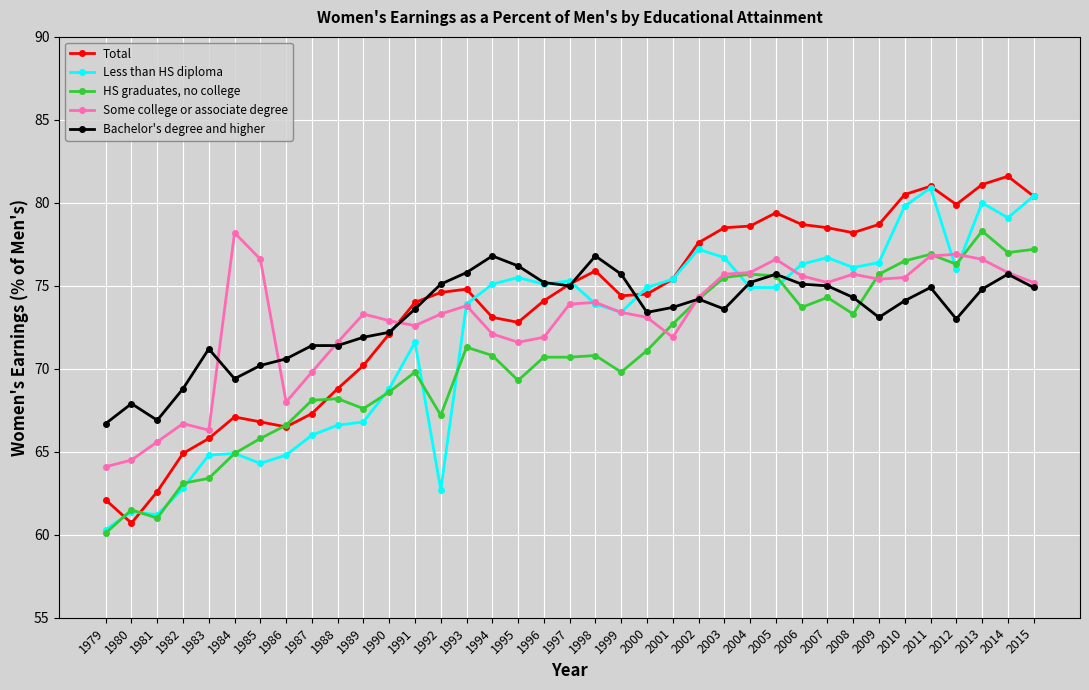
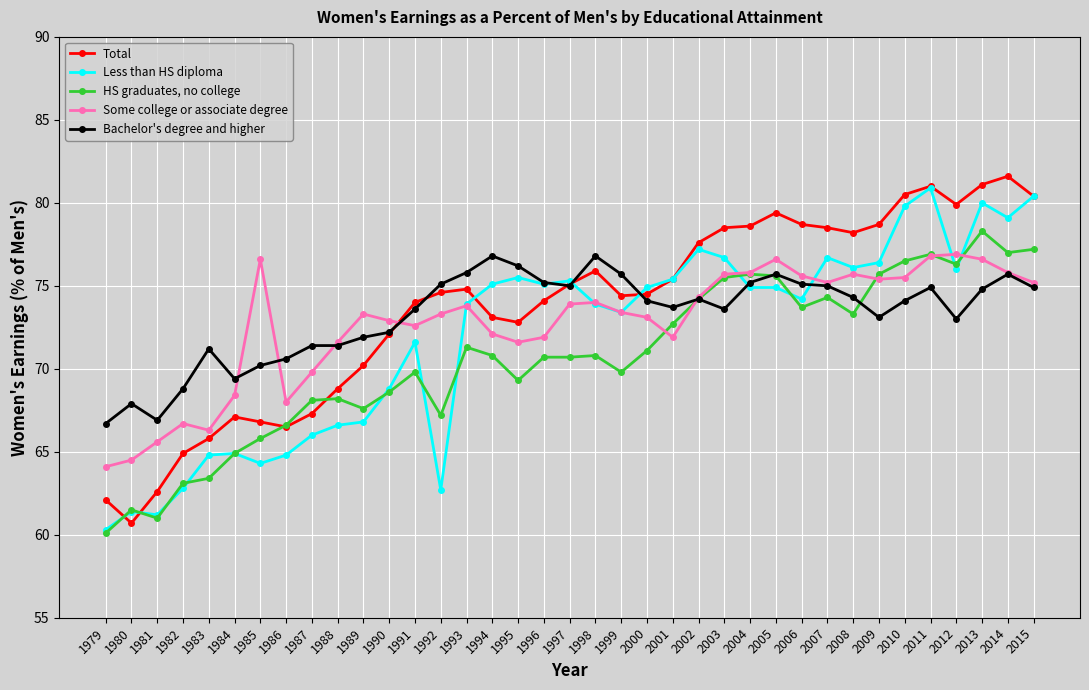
  {
    "Total": {
      "1979": 62.1,
      "1980": 60.7,
      "1981": 62.6,
      "1982": 64.9,
      "1983": 65.8,
      "1984": 67.1,
      "1985": 66.8,
      "1987": 67.3,
      "1988": 68.8,
      "1989": 70.2,
      "1991": 74.0,
      "1992": 74.6,
      "1993": 74.8,
      "1994": 73.1,
      "1995": 72.8,
      "1996": 74.1,
      "1998": 75.9,
      "1999": 74.4,
      "2000": 74.5,
      "2002": 77.6,
      "2003": 78.5,
      "2004": 78.6,
      "2005": 79.4,
      "2006": 78.7,
      "2007": 78.5,
      "2008": 78.2,
      "2009": 78.7,
      "2010": 80.5,
      "2012": 79.9,
      "2013": 81.1,
      "2014": 81.6
    },
    "Less than HS diploma": {
      "1979": 60.3,
      "1981": 61.2,
      "1982": 62.8,
      "1983": 64.8,
      "1985": 64.3,
      "1986": 64.8,
      "1987": 66.0,
      "1988": 66.6,
      "1989": 66.8,
      "1990": 68.8,
      "1991": 71.6,
      "1992": 62.7,
      "1994": 75.1,
      "1995": 75.5,
      "1997": 75.3,
      "2000": 74.9,
      "2002": 77.2,
      "2003": 76.7,
      "2004": 74.9,
      "2005": 74.9,
-     "2006": 76.3,
+     "2006": 74.2,
      "2007": 76.7,
      "2008": 76.1,
      "2009": 76.4,
      "2010": 79.8,
      "2012": 76.0,
      "2013": 80.0,
      "2014": 79.1
    },
    "HS graduates, no college": {
      "1979": 60.1,
      "1981": 61.0,
      "1982": 63.1,
      "1983": 63.4,
      "1985": 65.8,
      "1987": 68.1,
      "1988": 68.2,
      "1989": 67.6,
      "1990": 68.6,
      "1991": 69.8,
      "1992": 67.2,
      "1993": 71.3,
      "1994": 70.8,
      "1995": 69.3,
      "1996": 70.7,
      "1997": 70.7,
      "1998": 70.8,
      "1999": 69.8,
      "2000": 71.1,
      "2001": 72.7,
      "2003": 75.5,
      "2006": 73.7,
      "2007": 74.3,
      "2008": 73.3,
      "2009": 75.7,
      "2010": 76.5,
      "2012": 76.3,
      "2013": 78.3,
      "2014": 77.0,
      "2015": 77.2
    },
    "Some college or associate degree": {
      "1979": 64.1,
      "1980": 64.5,
      "1981": 65.6,
      "1982": 66.7,
      "1983": 66.3,
-     "1984": 78.2,
+     "1984": 68.4,
      "1985": 76.6,
      "1986": 68.0,
      "1987": 69.8,
      "1988": 71.6,
      "1989": 73.3,
      "1990": 72.9,
      "1991": 72.6,
      "1992": 73.3,
      "1994": 72.1,
      "1995": 71.6,
      "1996": 71.9,
      "1997": 73.9,
      "2000": 73.1,
      "2001": 71.9,
      "2003": 75.7,
      "2005": 76.6,
      "2006": 75.6,
      "2007": 75.2,
      "2008": 75.7,
      "2009": 75.4,
      "2010": 75.5,
      "2012": 76.9,
      "2013": 76.6,
      "2015": 75.2
    },
    "Bachelor's degree and higher": {
      "1979": 66.7,
      "1980": 67.9,
      "1981": 66.9,
      "1982": 68.8,
      "1983": 71.2,
      "1984": 69.4,
      "1985": 70.2,
      "1986": 70.6,
      "1987": 71.4,
      "1988": 71.4,
      "1989": 71.9,
      "1991": 73.6,
      "1992": 75.1,
      "1993": 75.8,
      "1994": 76.8,
      "1995": 76.2,
      "1998": 76.8,
      "1999": 75.7,
-     "2000": 73.4,
+     "2000": 74.1,
      "2001": 73.7,
      "2003": 73.6,
      "2004": 75.2,
      "2006": 75.1,
      "2007": 75.0,
      "2008": 74.3,
      "2009": 73.1,
      "2010": 74.1,
      "2011": 74.9,
      "2012": 73.0,
      "2013": 74.8,
      "2015": 74.9
    }
  }
